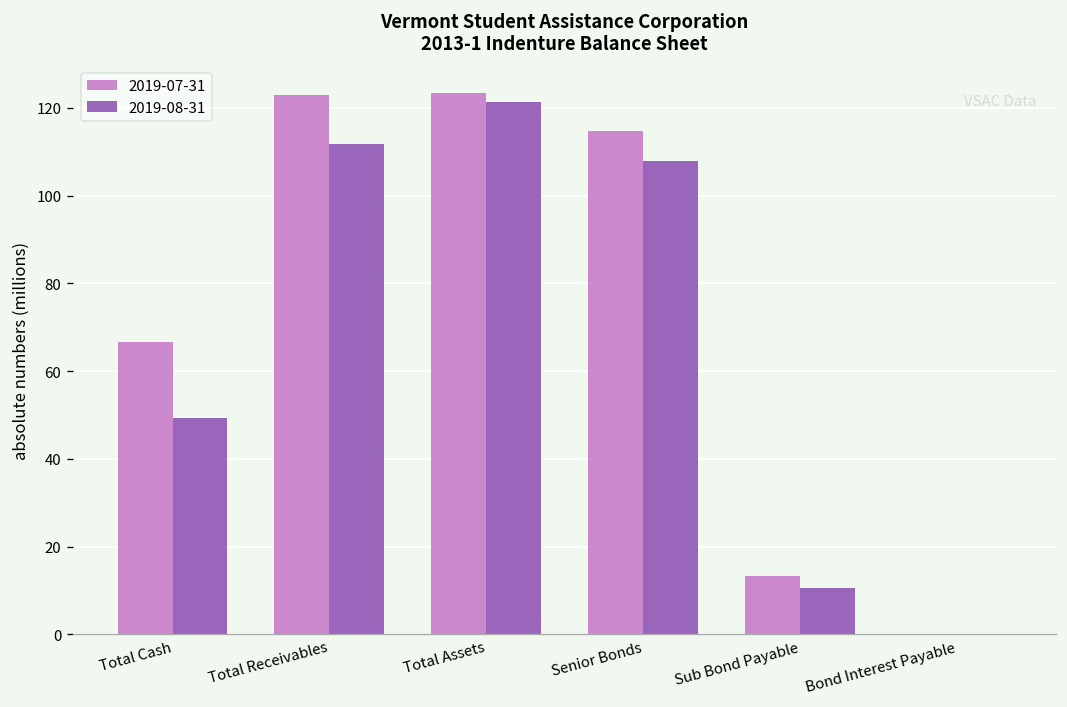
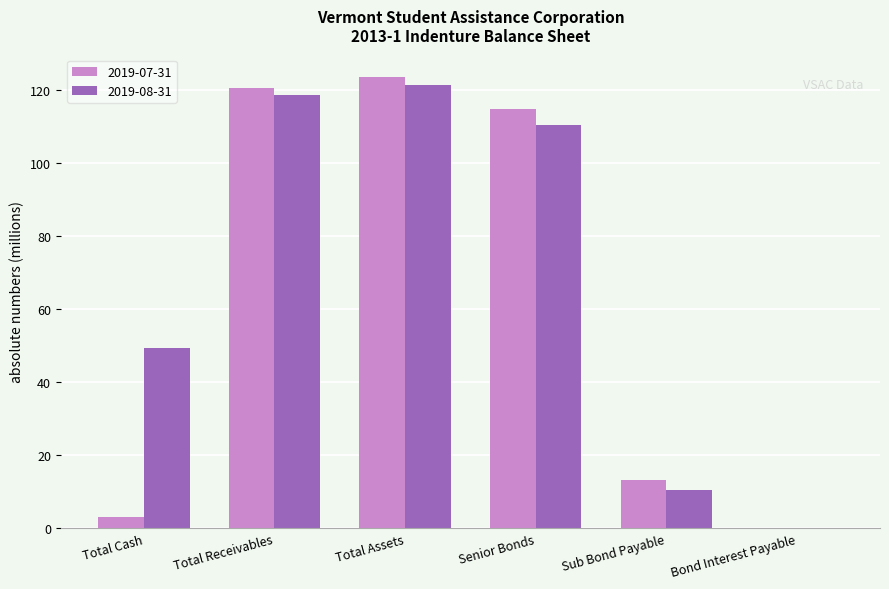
  {
    "2019-07-31": {
-     "Total Cash": 67,
-     "Total Receivables": 123,
+     "Total Cash": 3,
+     "Total Receivables": 120,
      "Total Assets": 123,
      "Senior Bonds": 115,
      "Sub Bond Payable": 13
    },
    "2019-08-31": {
      "Total Cash": 49,
-     "Total Receivables": 112,
+     "Total Receivables": 118,
      "Total Assets": 121,
-     "Senior Bonds": 108,
+     "Senior Bonds": 110,
      "Sub Bond Payable": 10
    }
  }
